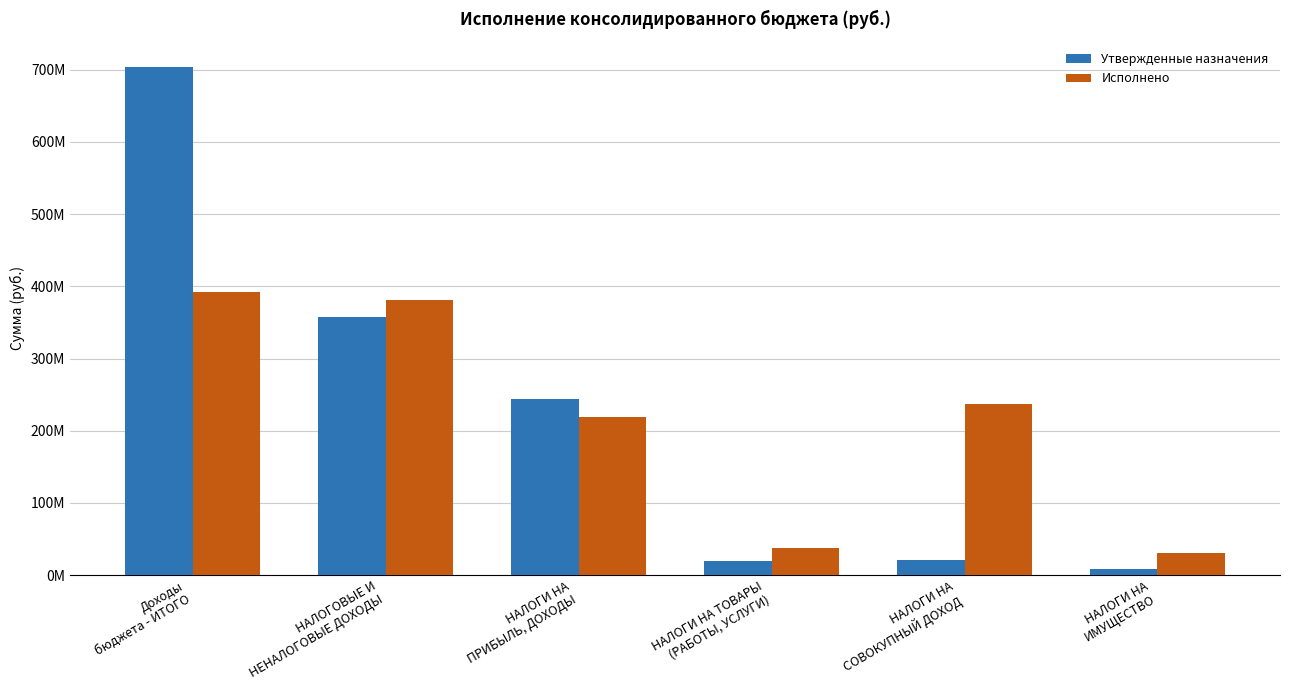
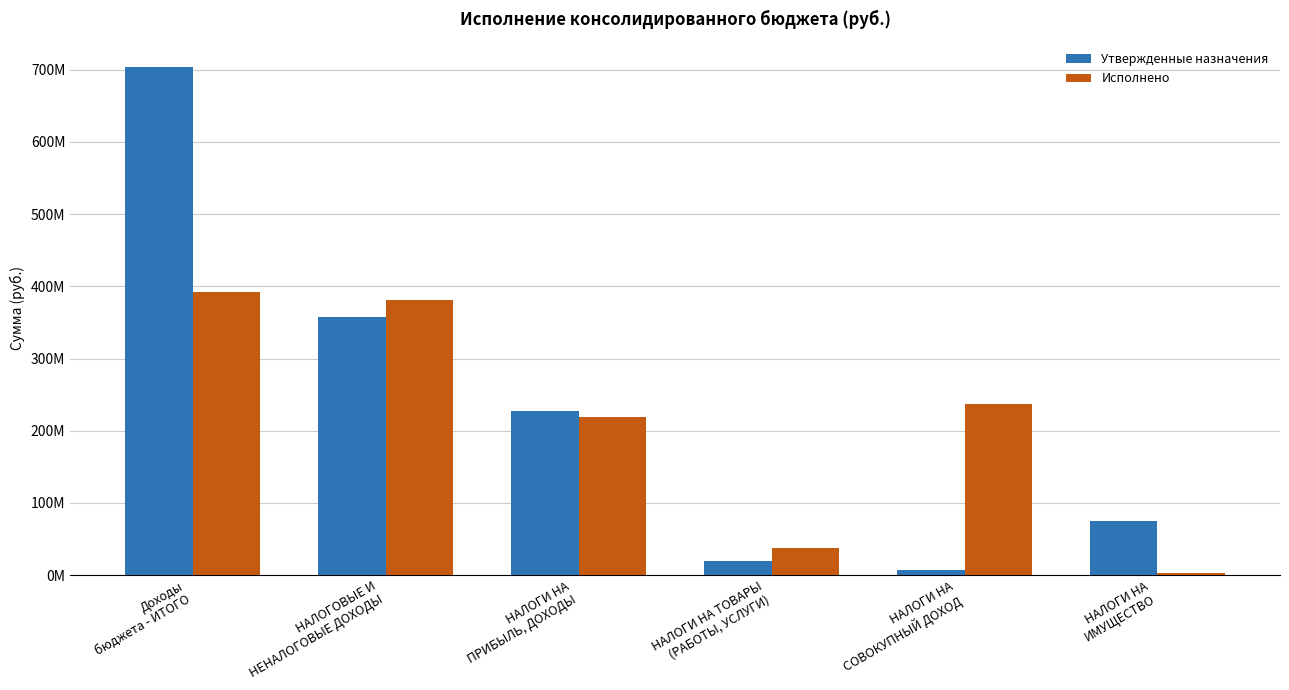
  {
    "Утвержденные назначения": {
      "Доходы бюджета - ИТОГО": 700000000,
      "НАЛОГОВЫЕ И НЕНАЛОГОВЫЕ ДОХОДЫ": 360000000,
-     "НАЛОГИ НА ПРИБЫЛЬ, ДОХОДЫ": 240000000,
+     "НАЛОГИ НА ПРИБЫЛЬ, ДОХОДЫ": 230000000,
      "НАЛОГИ НА ТОВАРЫ (РАБОТЫ, УСЛУГИ)": 20000000,
-     "НАЛОГИ НА СОВОКУПНЫЙ ДОХОД": 20000000,
-     "НАЛОГИ НА ИМУЩЕСТВО": 10000000
+     "НАЛОГИ НА СОВОКУПНЫЙ ДОХОД": 10000000,
+     "НАЛОГИ НА ИМУЩЕСТВО": 80000000
    },
    "Исполнено": {
      "Доходы бюджета - ИТОГО": 390000000,
      "НАЛОГОВЫЕ И НЕНАЛОГОВЫЕ ДОХОДЫ": 380000000,
      "НАЛОГИ НА ПРИБЫЛЬ, ДОХОДЫ": 220000000,
      "НАЛОГИ НА ТОВАРЫ (РАБОТЫ, УСЛУГИ)": 40000000,
      "НАЛОГИ НА СОВОКУПНЫЙ ДОХОД": 240000000,
-     "НАЛОГИ НА ИМУЩЕСТВО": 30000000
+     "НАЛОГИ НА ИМУЩЕСТВО": 0
    }
  }
